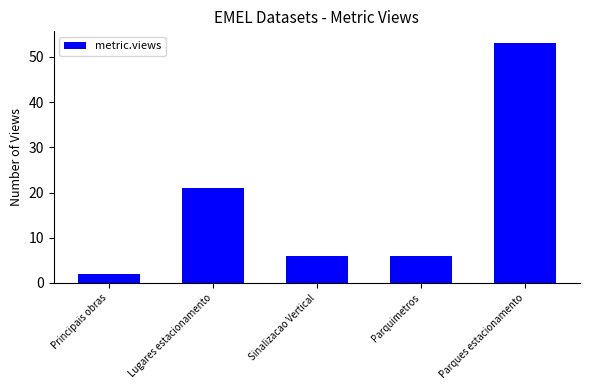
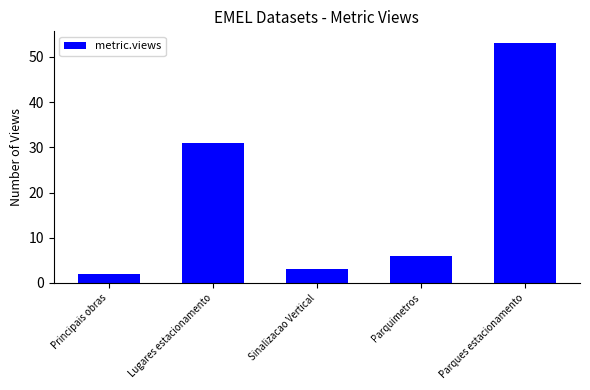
  {
    "Principais obras": 2,
-   "Lugares estacionamento": 21,
-   "Sinalizacao Vertical": 6,
+   "Lugares estacionamento": 31,
+   "Sinalizacao Vertical": 3,
    "Parquimetros": 6,
    "Parques estacionamento": 53
  }
